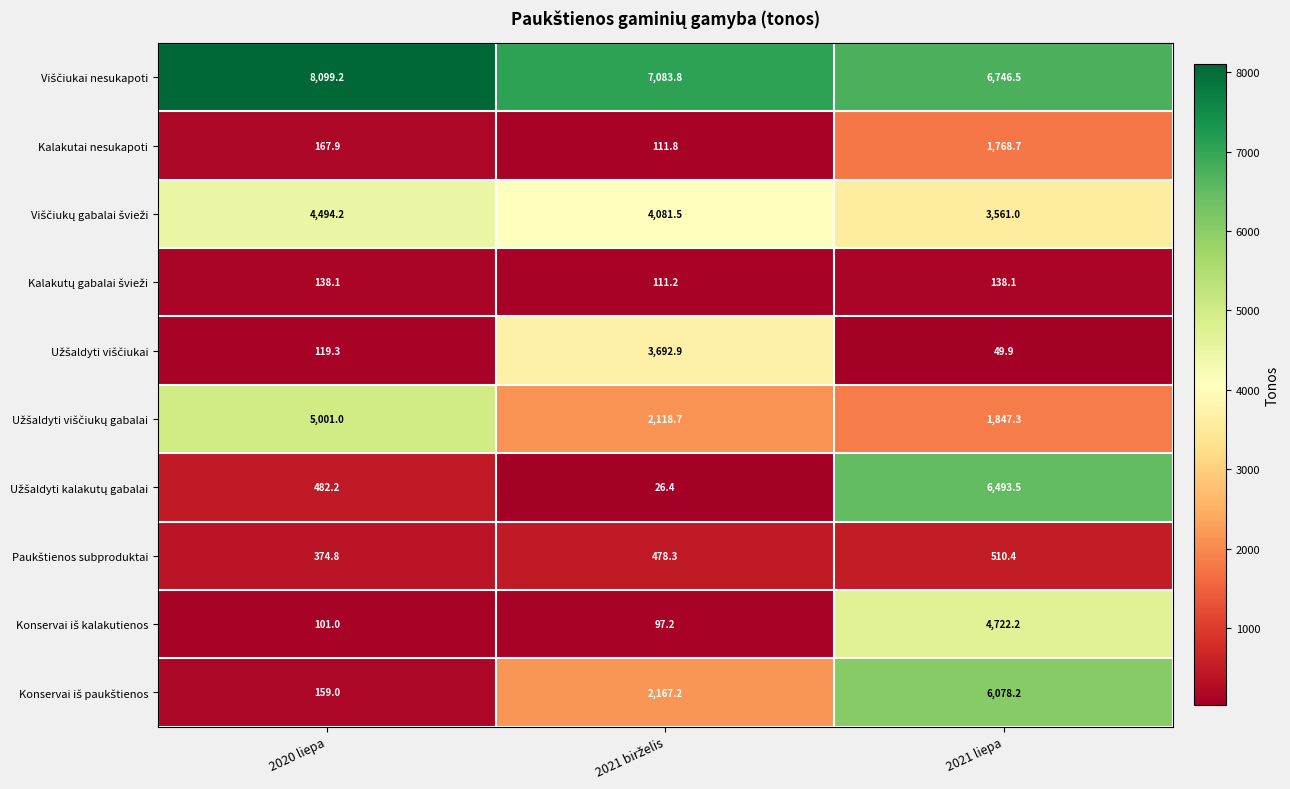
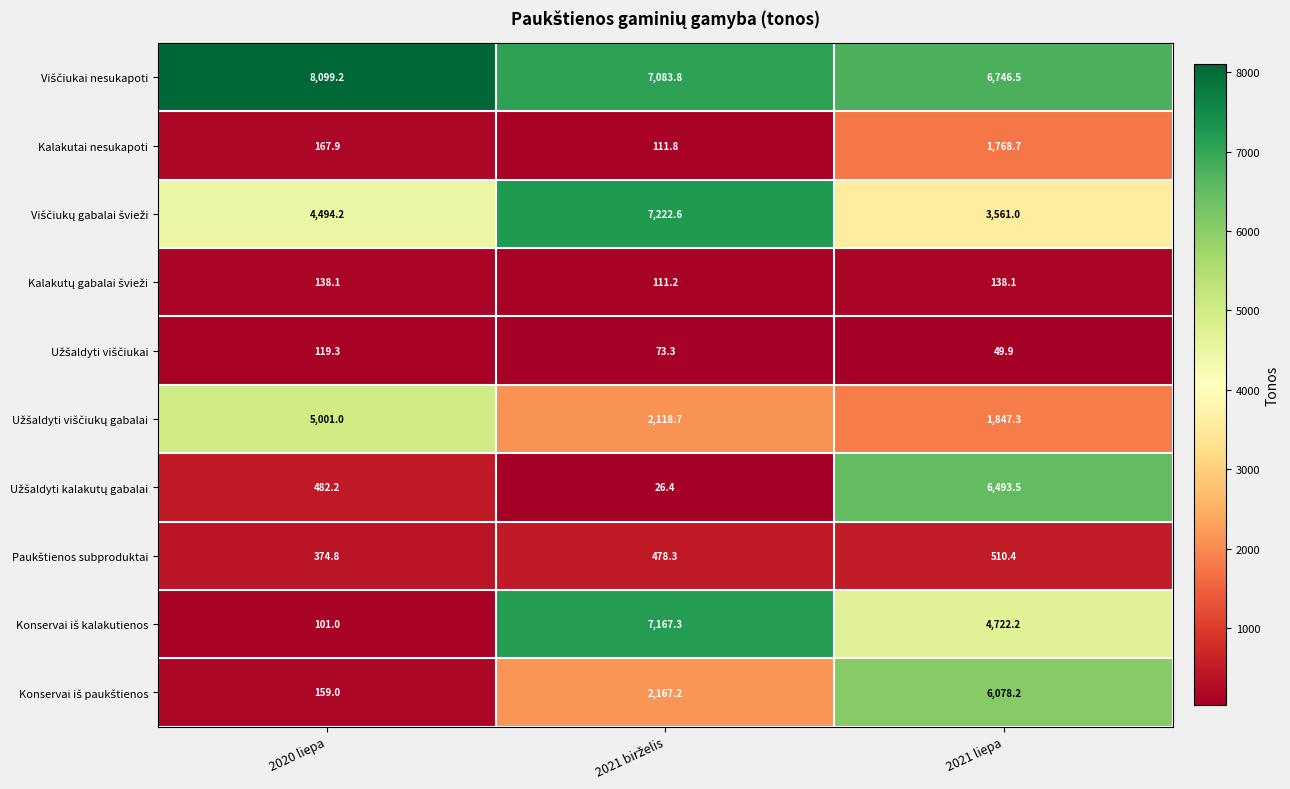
  {
    "Viščiukai nesukapoti": {
      "2020 liepa": "8,099.2",
      "2021 birželis": "7,083.8",
      "2021 liepa": "6,746.5"
    },
    "Kalakutai nesukapoti": {
      "2020 liepa": "167.9",
      "2021 birželis": "111.8",
      "2021 liepa": "1,768.7"
    },
    "Viščiukų gabalai švieži": {
      "2020 liepa": "4,494.2",
-     "2021 birželis": "4,081.5",
+     "2021 birželis": "7,222.6",
      "2021 liepa": "3,561.0"
    },
    "Kalakutų gabalai švieži": {
      "2020 liepa": "138.1",
      "2021 birželis": "111.2",
      "2021 liepa": "138.1"
    },
    "Užšaldyti viščiukai": {
      "2020 liepa": "119.3",
-     "2021 birželis": "3,692.9",
+     "2021 birželis": "73.3",
      "2021 liepa": "49.9"
    },
    "Užšaldyti viščiukų gabalai": {
      "2020 liepa": "5,001.0",
      "2021 birželis": "2,118.7",
      "2021 liepa": "1,847.3"
    },
    "Užšaldyti kalakutų gabalai": {
      "2020 liepa": "482.2",
      "2021 birželis": "26.4",
      "2021 liepa": "6,493.5"
    },
    "Paukštienos subproduktai": {
      "2020 liepa": "374.8",
      "2021 birželis": "478.3",
      "2021 liepa": "510.4"
    },
    "Konservai iš kalakutienos": {
      "2020 liepa": "101.0",
-     "2021 birželis": "97.2",
+     "2021 birželis": "7,167.3",
      "2021 liepa": "4,722.2"
    },
    "Konservai iš paukštienos": {
      "2020 liepa": "159.0",
      "2021 birželis": "2,167.2",
      "2021 liepa": "6,078.2"
    }
  }
